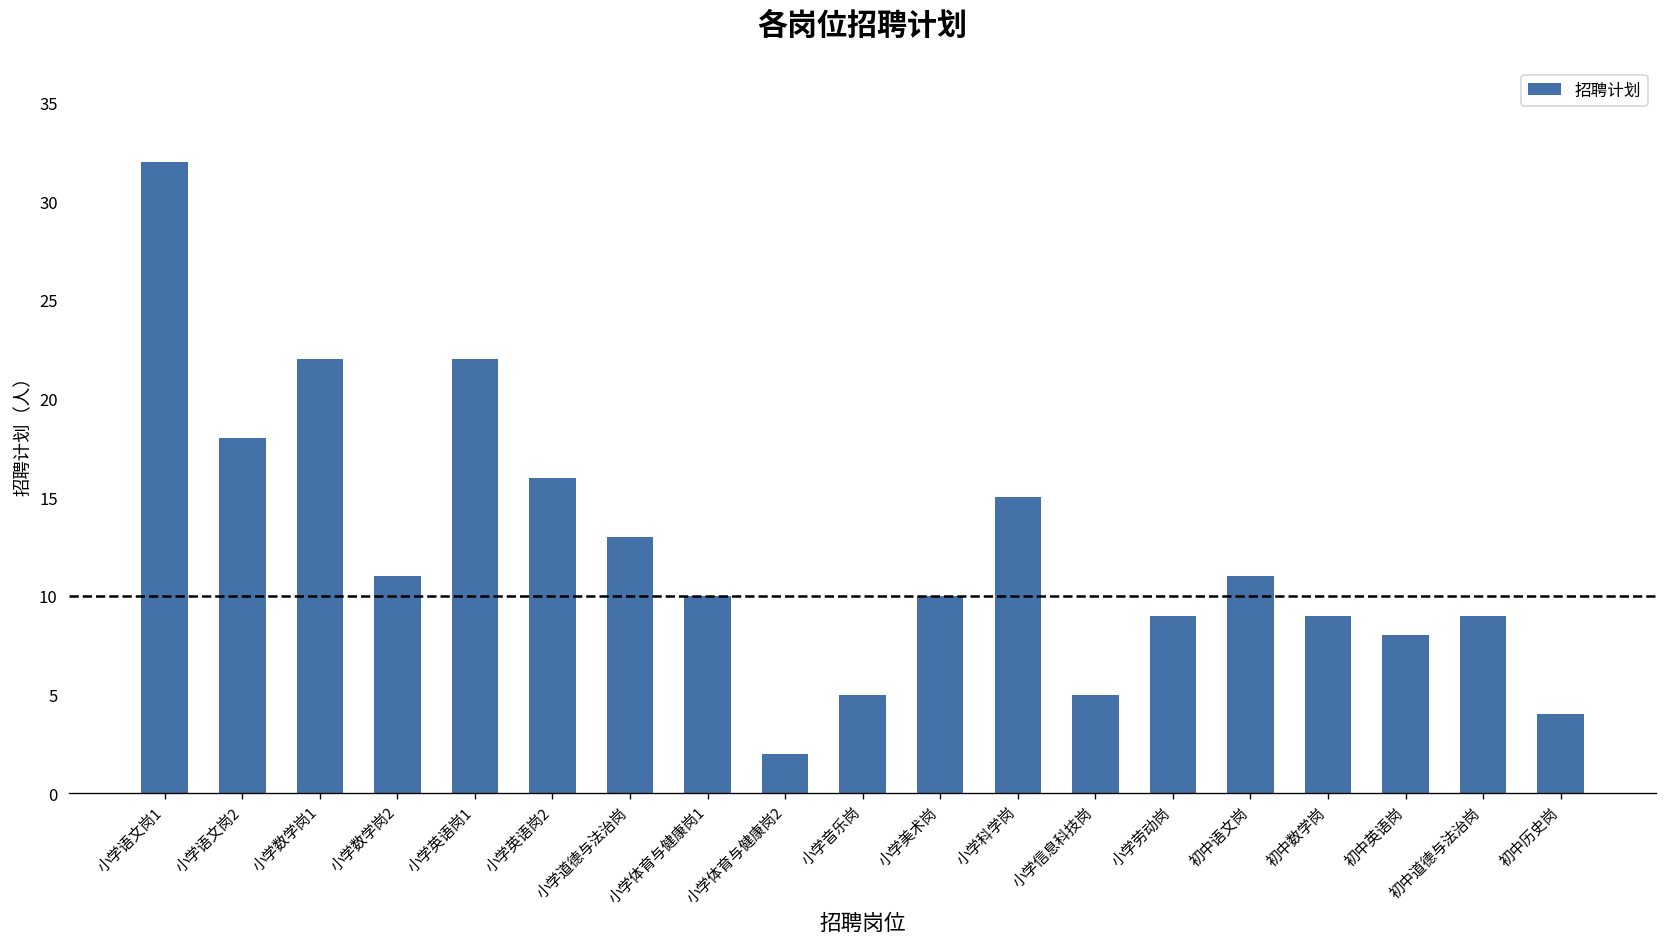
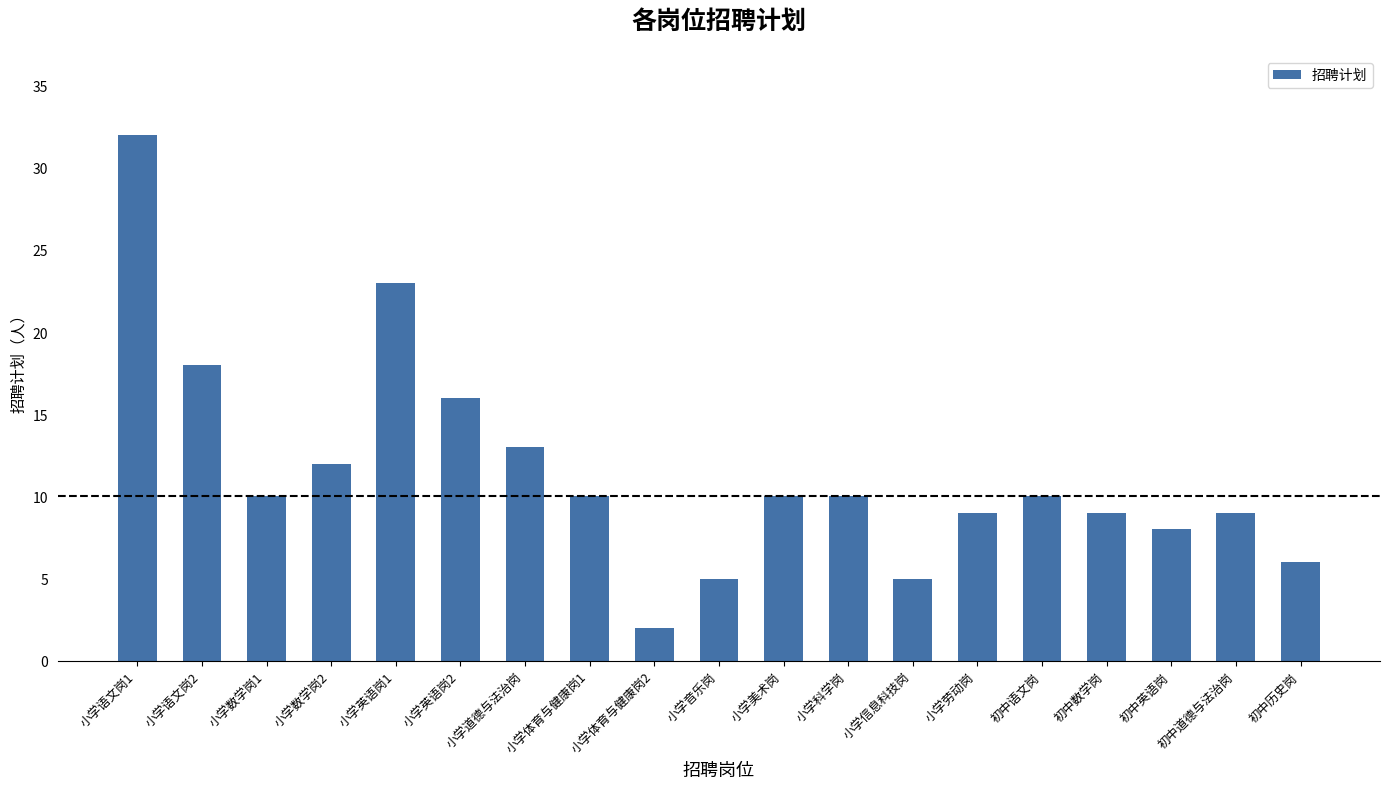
  {
    "小学语文岗1": 32,
    "小学语文岗2": 18,
-   "小学数学岗1": 22,
-   "小学数学岗2": 11,
-   "小学英语岗1": 22,
+   "小学数学岗1": 10,
+   "小学数学岗2": 12,
+   "小学英语岗1": 23,
    "小学英语岗2": 16,
    "小学道德与法治岗": 13,
    "小学体育与健康岗1": 10,
    "小学体育与健康岗2": 2,
    "小学音乐岗": 5,
    "小学美术岗": 10,
-   "小学科学岗": 15,
+   "小学科学岗": 10,
    "小学信息科技岗": 5,
    "小学劳动岗": 9,
-   "初中语文岗": 11,
+   "初中语文岗": 10,
    "初中数学岗": 9,
    "初中英语岗": 8,
    "初中道德与法治岗": 9,
-   "初中历史岗": 4
+   "初中历史岗": 6
  }
